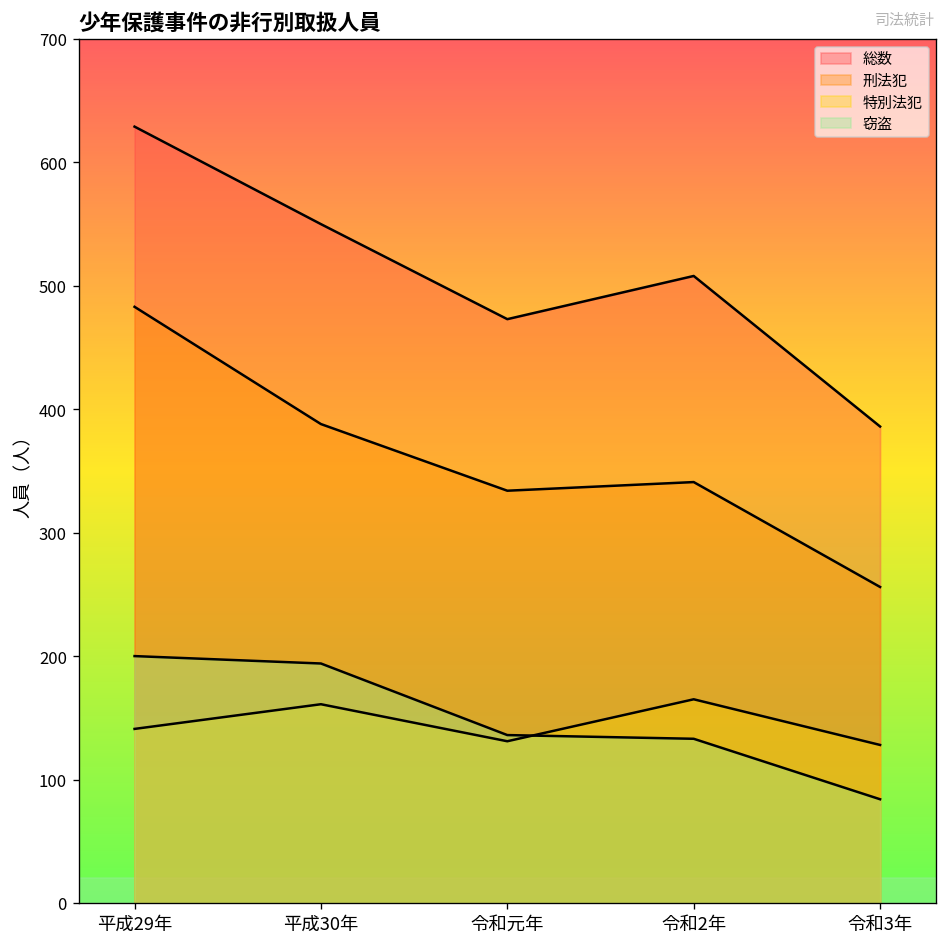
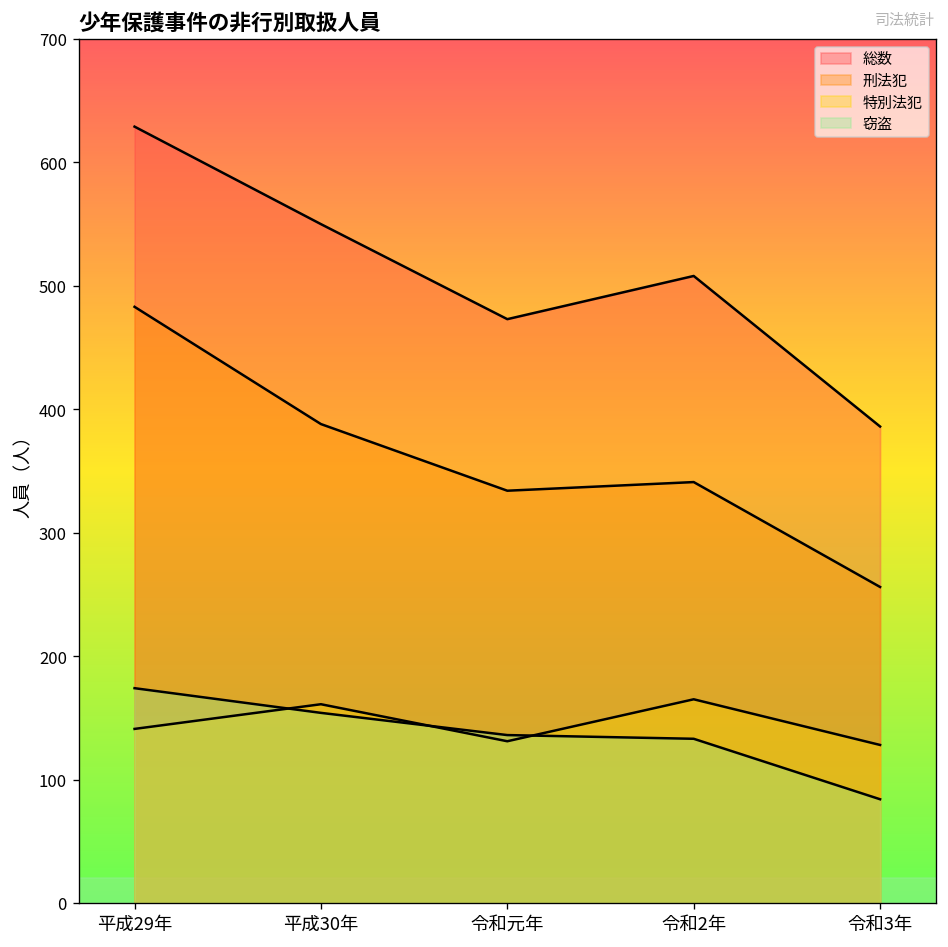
  {
    "窃盗": {
-     "平成29年": 200,
-     "平成30年": 194,
+     "平成29年": 174,
+     "平成30年": 154,
      "令和元年": 136,
      "令和2年": 133,
      "令和3年": 84
    }
  }
